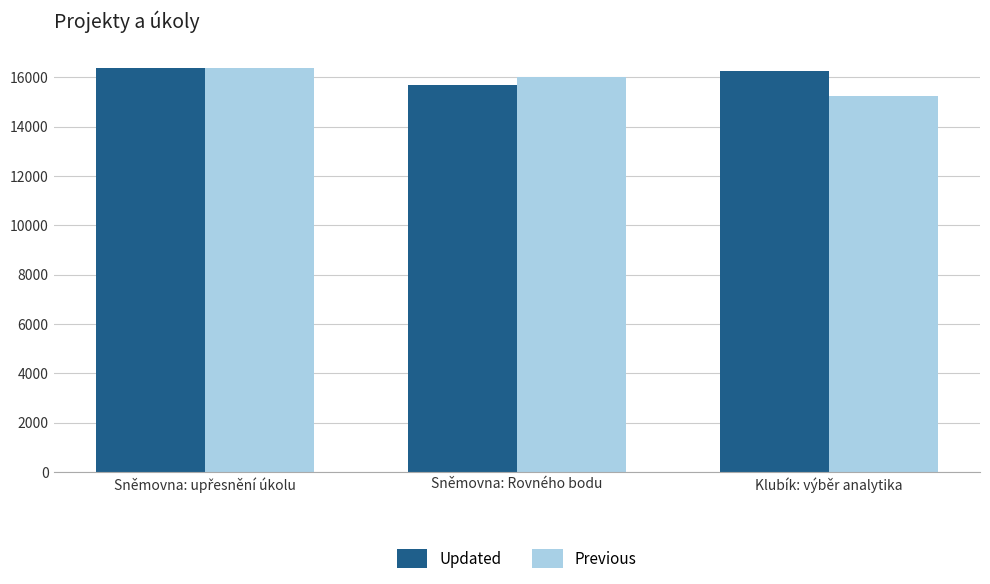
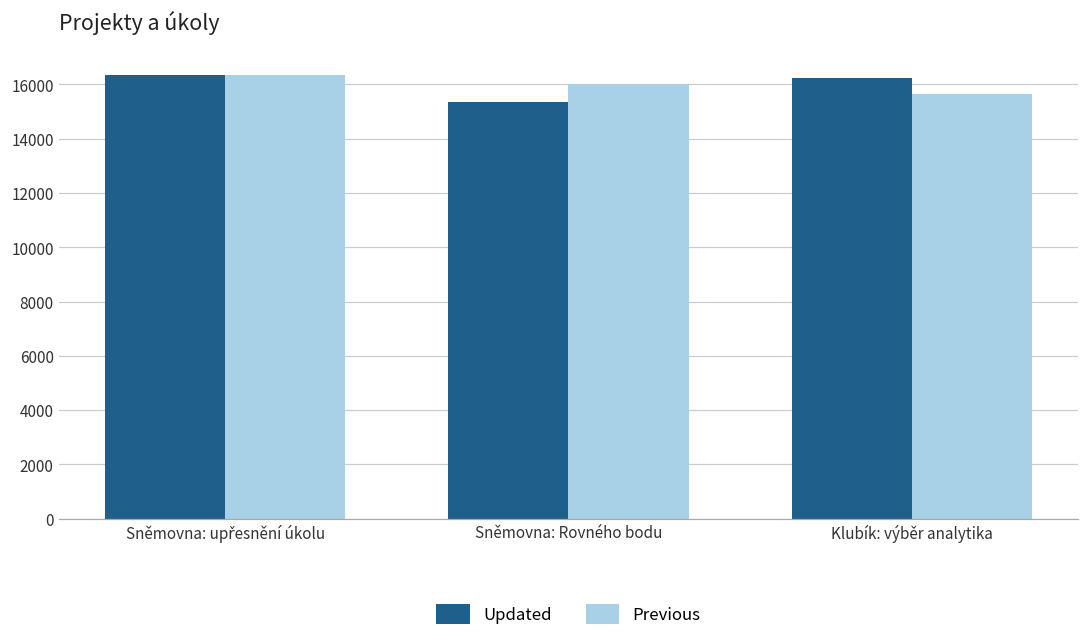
  {
    "Updated": {
      "Sněmovna: upřesnění úkolu": 16400,
-     "Sněmovna: Rovného bodu": 15700,
+     "Sněmovna: Rovného bodu": 15300,
      "Klubík: výběr analytika": 16200
    },
    "Previous": {
      "Sněmovna: upřesnění úkolu": 16400,
      "Sněmovna: Rovného bodu": 16000,
-     "Klubík: výběr analytika": 15200
+     "Klubík: výběr analytika": 15700
    }
  }
